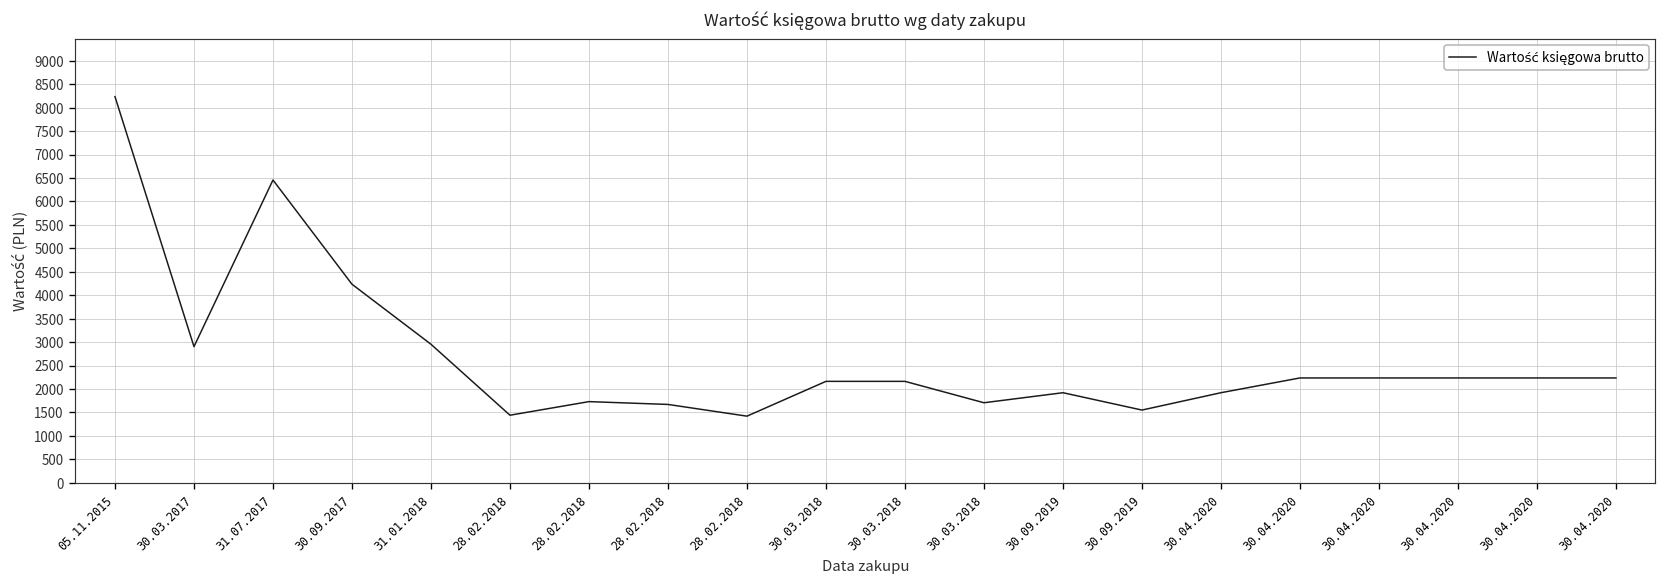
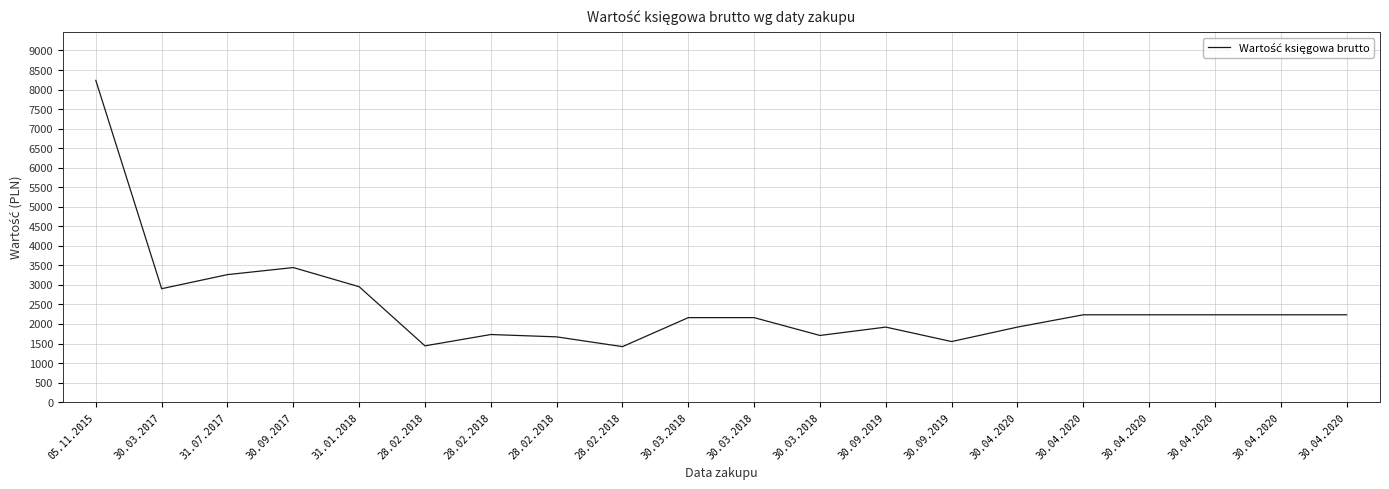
  {
    "05.11.2015": 8200,
    "30.03.2017": 2900,
-   "31.07.2017": 6500,
-   "30.09.2017": 4200,
+   "31.07.2017": 3300,
+   "30.09.2017": 3400,
    "31.01.2018": 3000
  }
